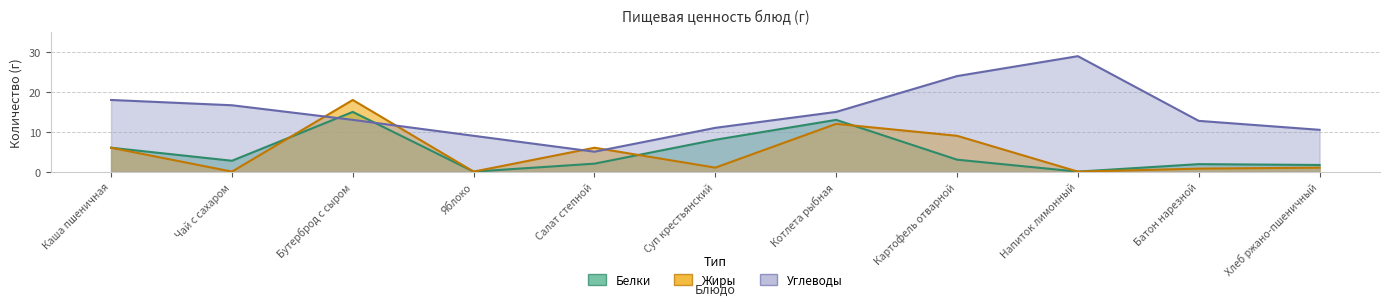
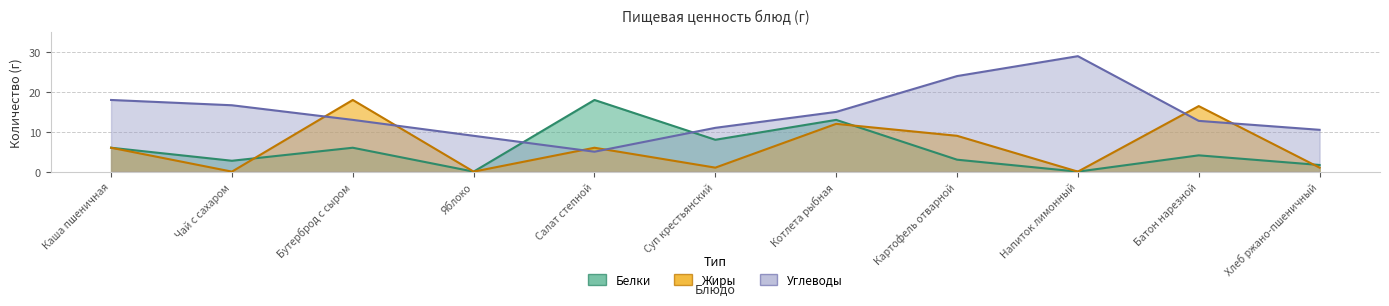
  {
    "Белки": {
      "Чай с сахаром": 3,
-     "Бутерброд с сыром": 15,
-     "Салат степной": 2,
+     "Бутерброд с сыром": 6,
+     "Салат степной": 18,
      "Суп крестьянский": 8,
      "Котлета рыбная": 13,
      "Картофель отварной": 3,
-     "Батон нарезной": 2,
+     "Батон нарезной": 4,
      "Хлеб ржано-пшеничный": 2
    },
    "Жиры": {
      "Чай с сахаром": 0,
      "Бутерброд с сыром": 18,
      "Салат степной": 6,
      "Суп крестьянский": 1,
      "Котлета рыбная": 12,
      "Картофель отварной": 9,
-     "Батон нарезной": 1,
+     "Батон нарезной": 16,
      "Хлеб ржано-пшеничный": 1
    },
    "Углеводы": {
      "Каша пшеничная": 18,
      "Чай с сахаром": 17,
      "Бутерброд с сыром": 13,
      "Яблоко": 9,
      "Салат степной": 5,
      "Суп крестьянский": 11,
      "Котлета рыбная": 15,
      "Картофель отварной": 24,
      "Напиток лимонный": 29,
      "Батон нарезной": 13,
      "Хлеб ржано-пшеничный": 11
    }
  }
